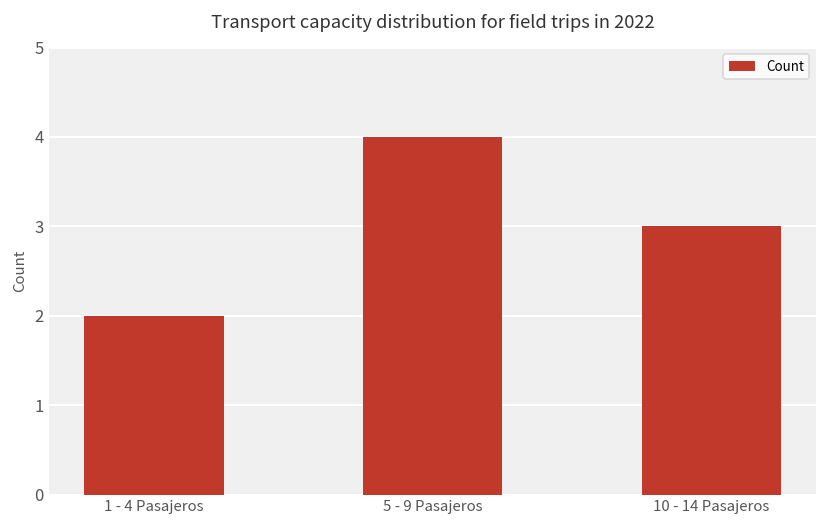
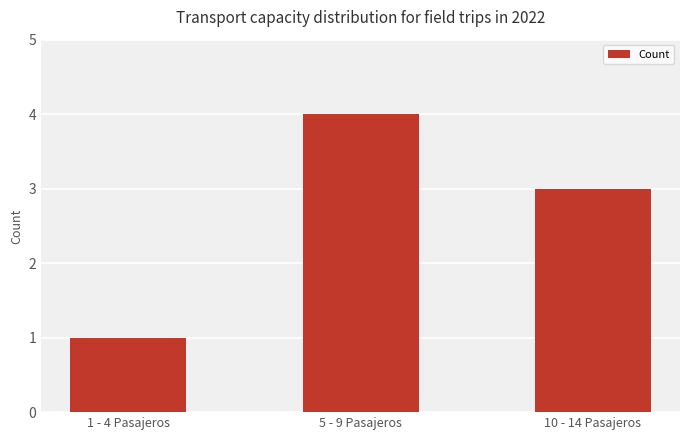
  {
-   "1 - 4 Pasajeros": 2,
+   "1 - 4 Pasajeros": 1,
    "5 - 9 Pasajeros": 4,
    "10 - 14 Pasajeros": 3
  }
